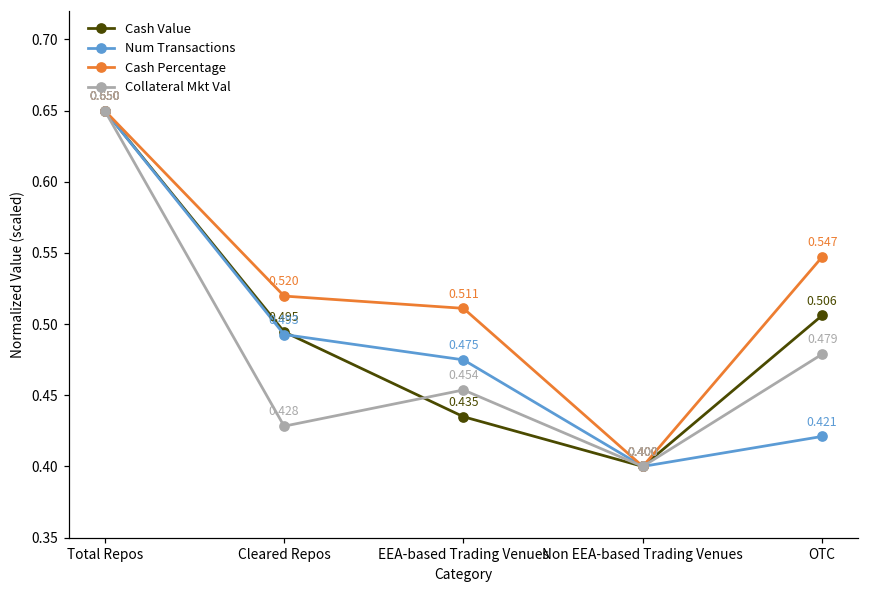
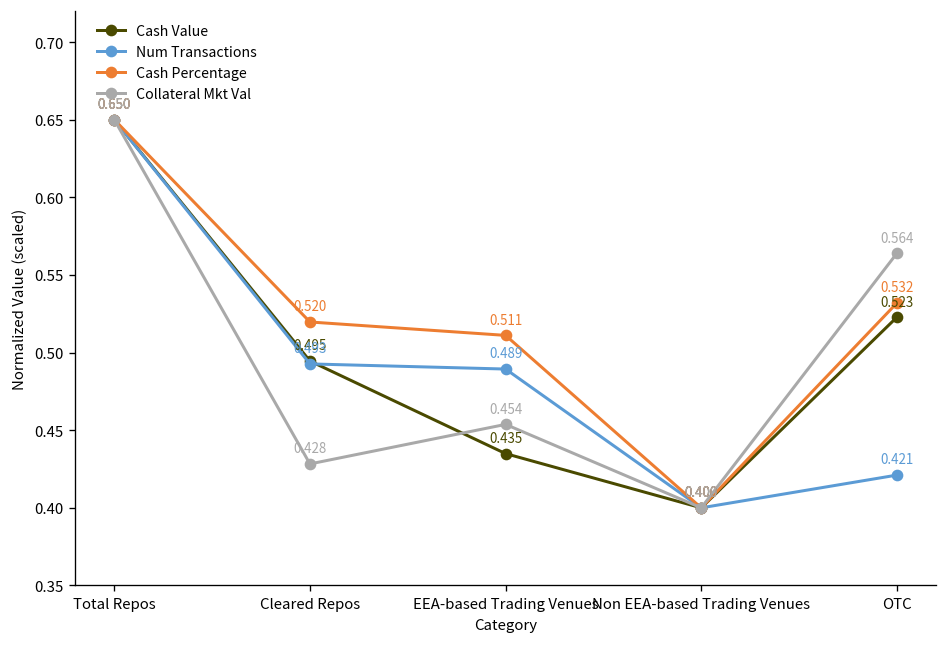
  {
    "Cash Value": {
      "EEA-based Trading Venues": 0.435,
-     "OTC": 0.506
+     "OTC": 0.523
    },
    "Num Transactions": {
-     "EEA-based Trading Venues": 0.475,
+     "EEA-based Trading Venues": 0.489,
      "OTC": 0.421
    },
    "Cash Percentage": {
      "Cleared Repos": 0.520,
      "EEA-based Trading Venues": 0.511,
-     "OTC": 0.547
+     "OTC": 0.532
    },
    "Collateral Mkt Val": {
      "Cleared Repos": 0.428,
      "EEA-based Trading Venues": 0.454,
-     "OTC": 0.479
+     "OTC": 0.564
    }
  }
